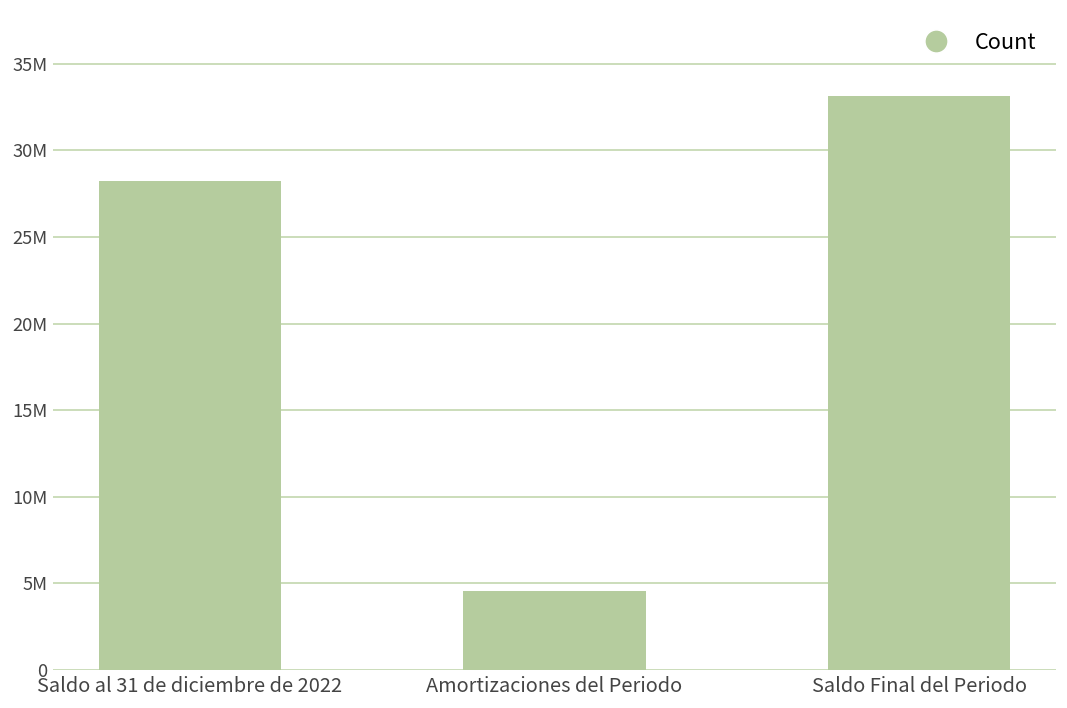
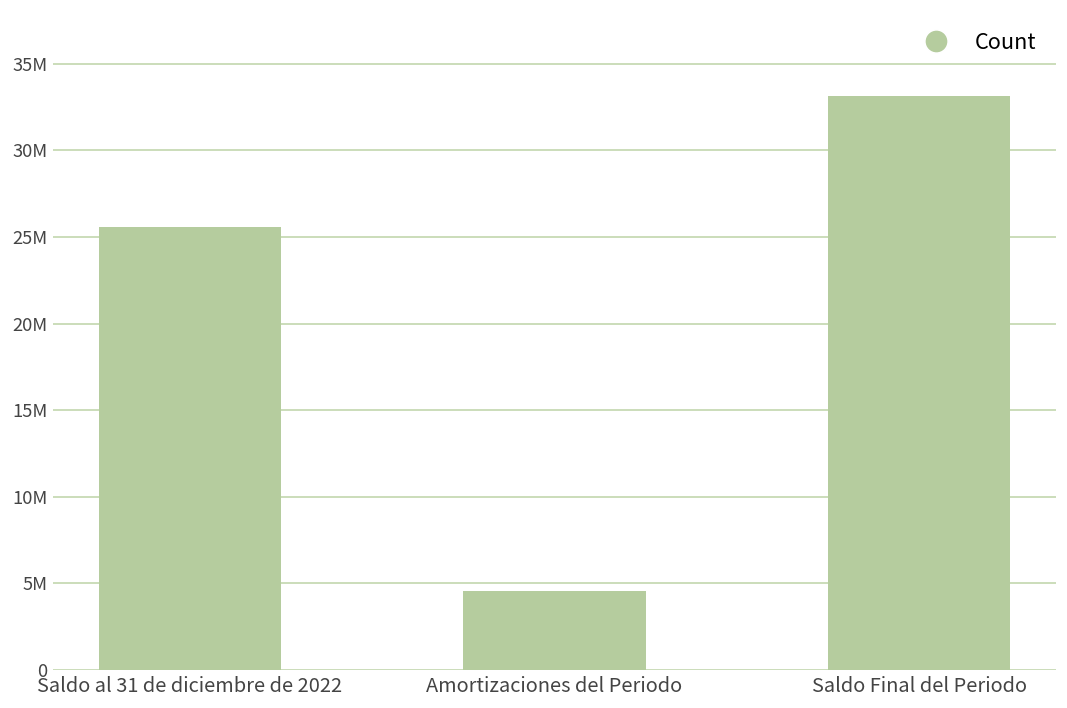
  {
-   "Saldo al 31 de diciembre de 2022": 28200000,
+   "Saldo al 31 de diciembre de 2022": 25600000,
    "Amortizaciones del Periodo": 4600000,
    "Saldo Final del Periodo": 33200000
  }
